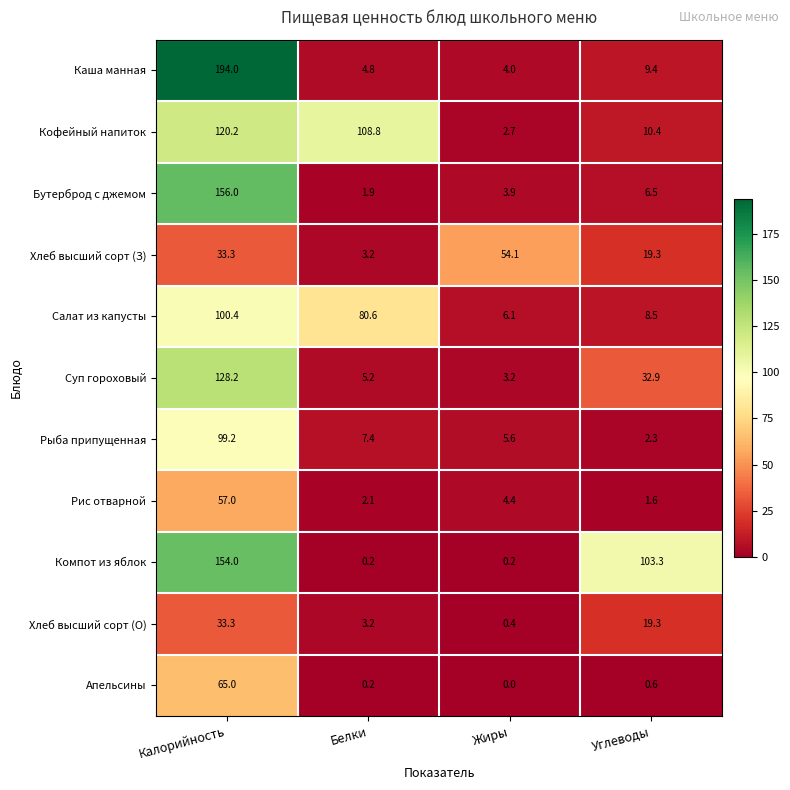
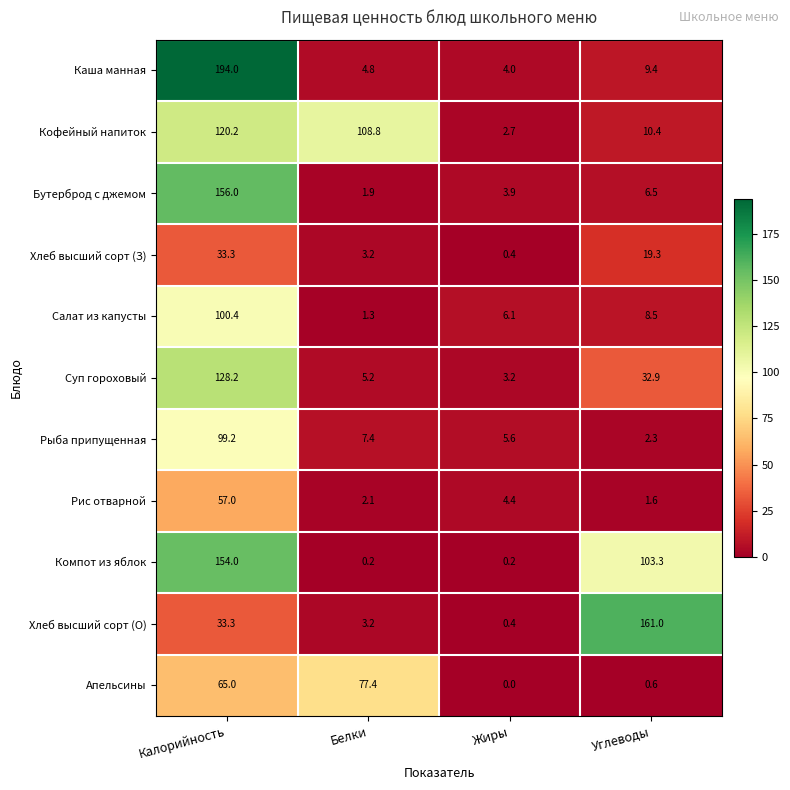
  {
    "Каша манная": {
      "Калорийность": 194.0,
      "Белки": 4.8,
      "Жиры": 4.0,
      "Углеводы": 9.4
    },
    "Кофейный напиток": {
      "Калорийность": 120.2,
      "Белки": 108.8,
      "Жиры": 2.7,
      "Углеводы": 10.4
    },
    "Бутерброд с джемом": {
      "Калорийность": 156.0,
      "Белки": 1.9,
      "Жиры": 3.9,
      "Углеводы": 6.5
    },
    "Хлеб высший сорт (З)": {
      "Калорийность": 33.3,
      "Белки": 3.2,
-     "Жиры": 54.1,
+     "Жиры": 0.4,
      "Углеводы": 19.3
    },
    "Салат из капусты": {
      "Калорийность": 100.4,
-     "Белки": 80.6,
+     "Белки": 1.3,
      "Жиры": 6.1,
      "Углеводы": 8.5
    },
    "Суп гороховый": {
      "Калорийность": 128.2,
      "Белки": 5.2,
      "Жиры": 3.2,
      "Углеводы": 32.9
    },
    "Рыба припущенная": {
      "Калорийность": 99.2,
      "Белки": 7.4,
      "Жиры": 5.6,
      "Углеводы": 2.3
    },
    "Рис отварной": {
      "Калорийность": 57.0,
      "Белки": 2.1,
      "Жиры": 4.4,
      "Углеводы": 1.6
    },
    "Компот из яблок": {
      "Калорийность": 154.0,
      "Белки": 0.2,
      "Жиры": 0.2,
      "Углеводы": 103.3
    },
    "Хлеб высший сорт (О)": {
      "Калорийность": 33.3,
      "Белки": 3.2,
      "Жиры": 0.4,
-     "Углеводы": 19.3
+     "Углеводы": 161.0
    },
    "Апельсины": {
      "Калорийность": 65.0,
-     "Белки": 0.2,
+     "Белки": 77.4,
      "Жиры": 0.0,
      "Углеводы": 0.6
    }
  }
